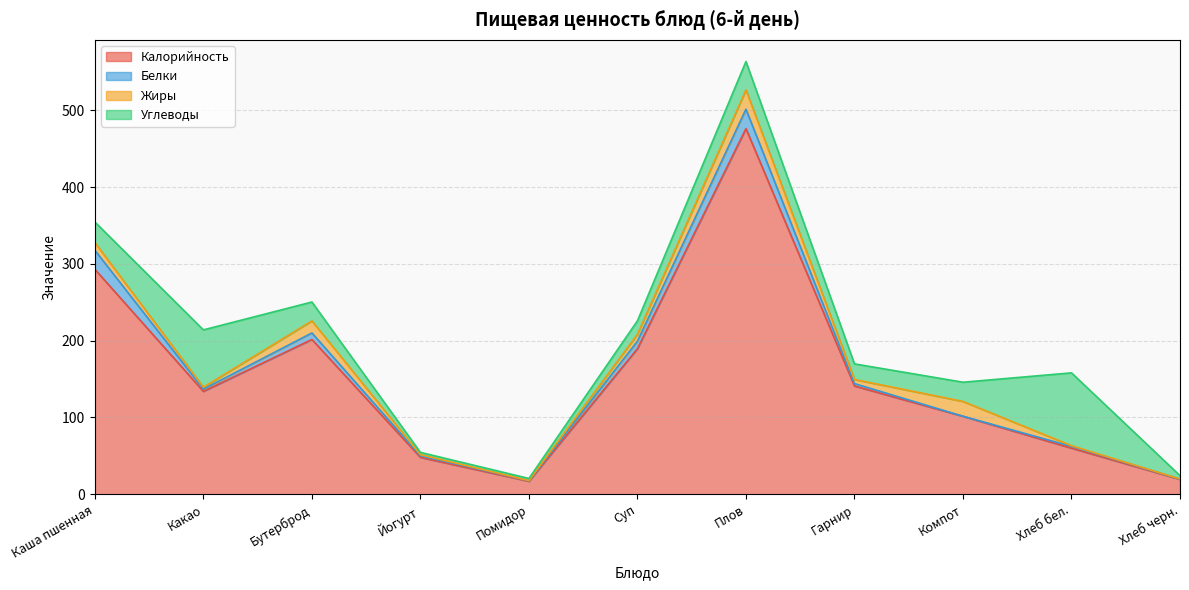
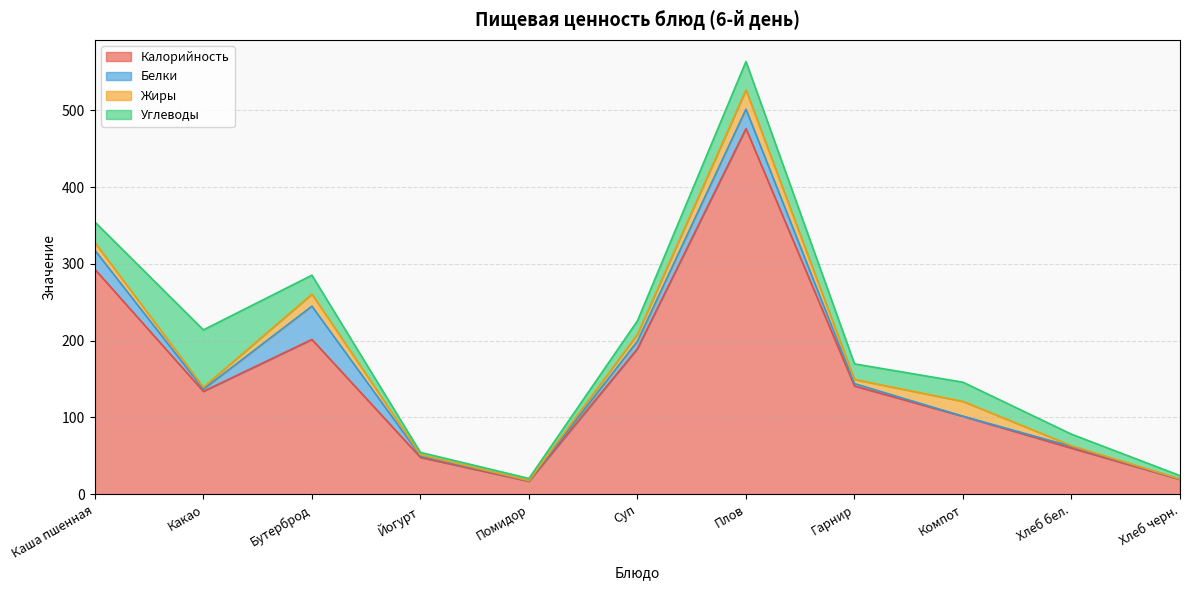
  {
    "Калорийность": {
      "Каша пшенная": 290,
      "Бутерброд": 200,
      "Суп": 190,
      "Плов": 480
    },
    "Белки": {
      "Каша пшенная": 20,
-     "Бутерброд": 10,
+     "Бутерброд": 40,
      "Суп": 10,
      "Плов": 30
    },
    "Жиры": {
      "Каша пшенная": 10,
      "Бутерброд": 20,
      "Суп": 10,
      "Плов": 30,
      "Гарнир": 10,
      "Компот": 20
    },
    "Углеводы": {
      "Каша пшенная": 30,
      "Какао": 70,
      "Бутерброд": 20,
      "Суп": 20,
      "Плов": 40,
      "Гарнир": 20,
      "Компот": 20,
-     "Хлеб бел.": 90,
+     "Хлеб бел.": 10,
      "Хлеб черн.": 0
    }
  }
